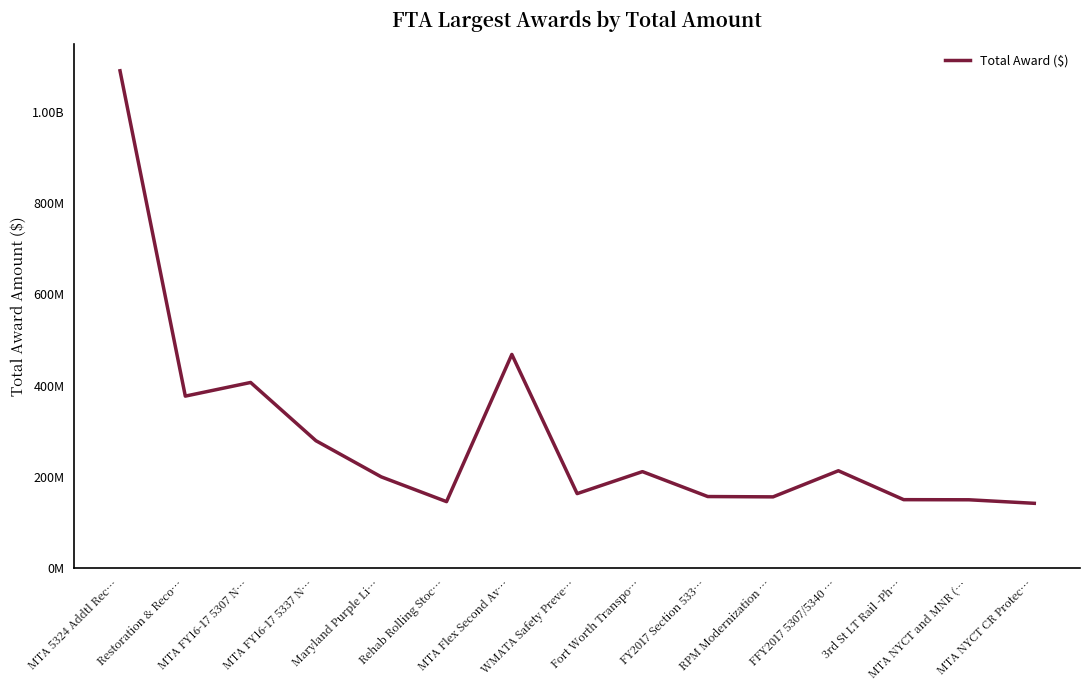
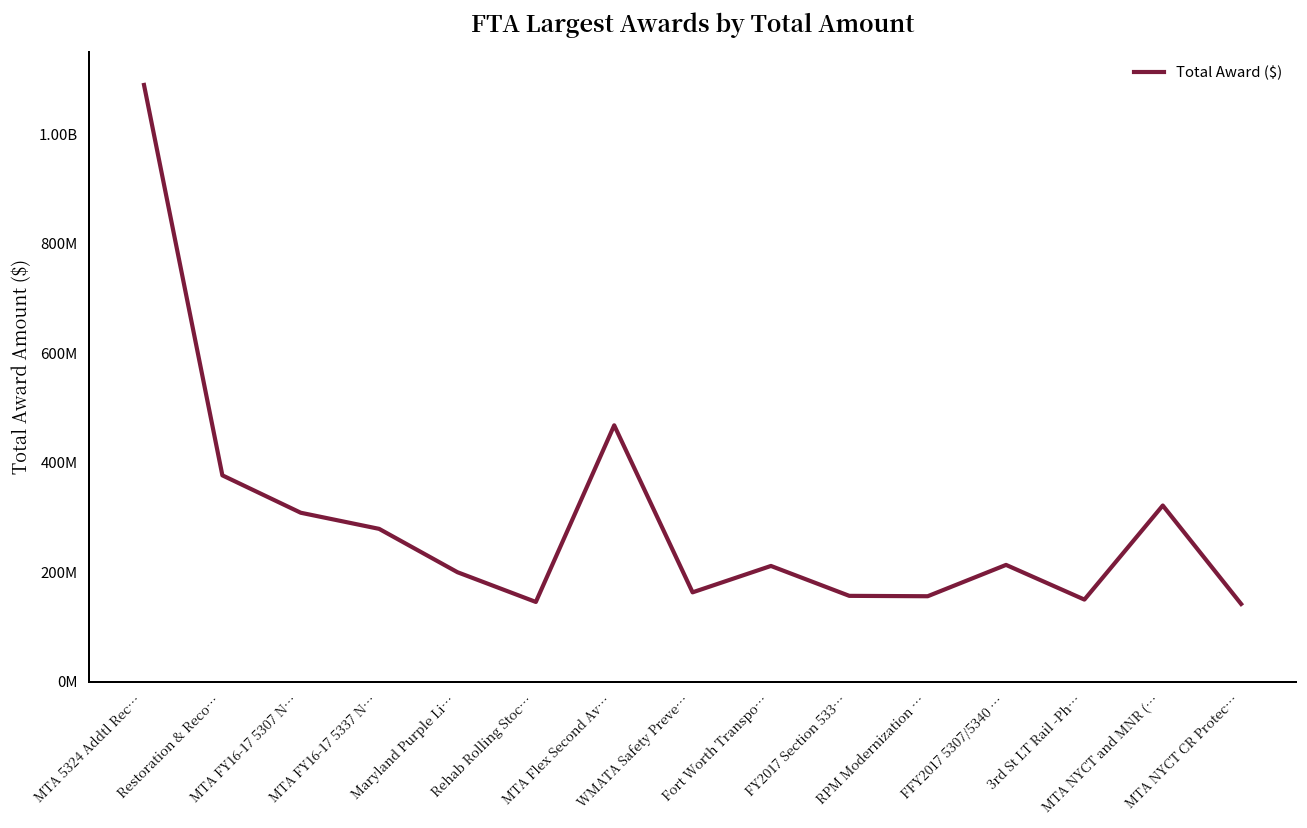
  {
    "MTA 5324 Addtl Rec…": 1090000000,
    "Restoration & Reco…": 380000000,
-   "MTA FY16-17 5307 N…": 410000000,
+   "MTA FY16-17 5307 N…": 310000000,
    "MTA FY16-17 5337 N…": 280000000,
    "Maryland Purple Li…": 200000000,
    "Rehab Rolling Stoc…": 150000000,
    "MTA Flex Second Av…": 470000000,
    "WMATA Safety Preve…": 160000000,
    "Fort Worth Transpo…": 210000000,
    "FY2017 Section 533…": 160000000,
    "RPM Modernization …": 160000000,
    "FFY2017 5307/5340 …": 210000000,
    "3rd St LT Rail -Ph…": 150000000,
-   "MTA NYCT and MNR (…": 150000000,
+   "MTA NYCT and MNR (…": 320000000,
    "MTA NYCT CR Protec…": 140000000
  }
